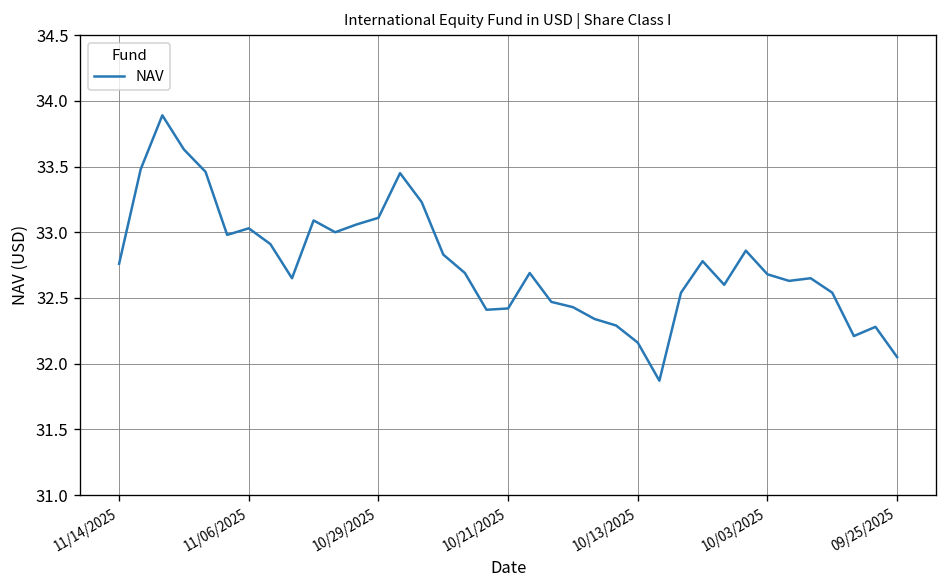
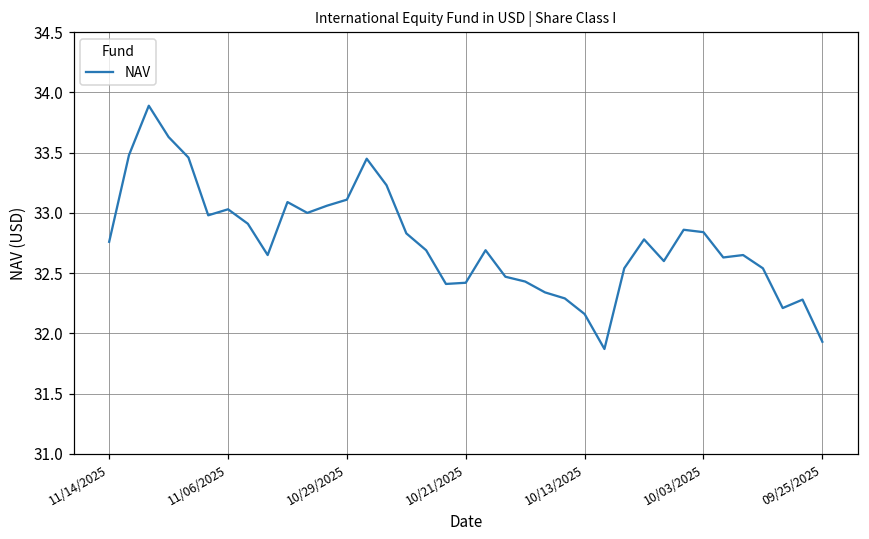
  {
    "11/14/2025": 32.76,
    "11/06/2025": 33.03,
    "10/29/2025": 33.11,
    "10/21/2025": 32.42,
    "10/13/2025": 32.16,
-   "10/03/2025": 32.68,
-   "09/25/2025": 32.05
+   "10/03/2025": 32.84,
+   "09/25/2025": 31.93
  }
